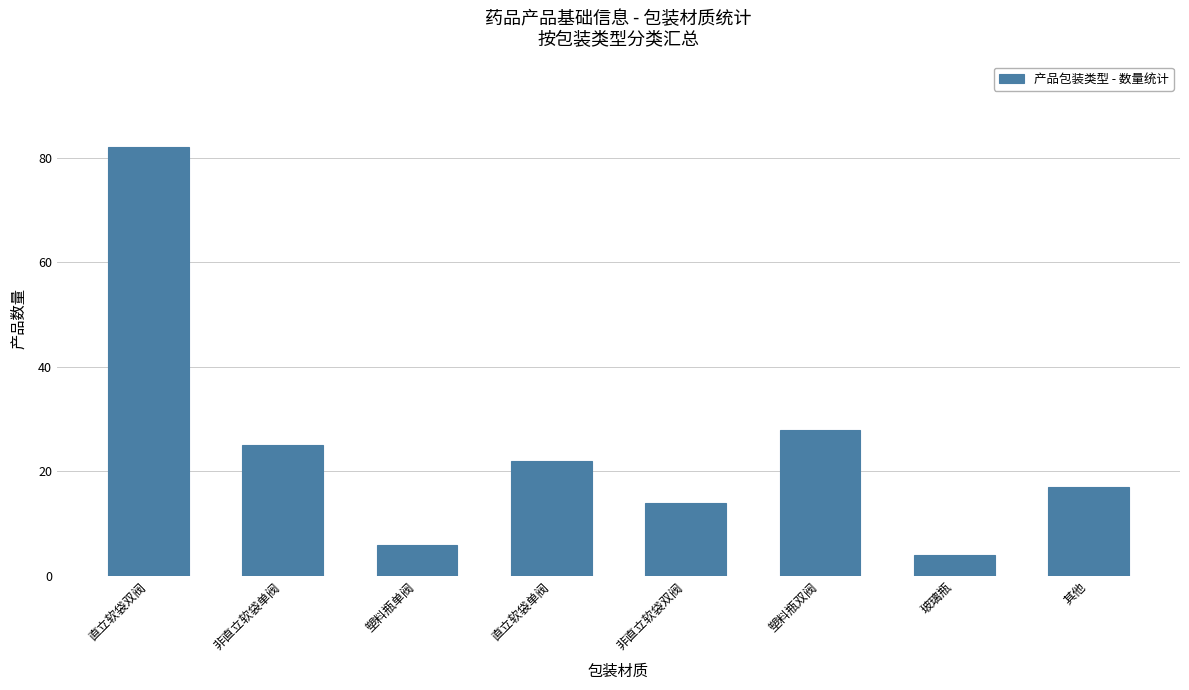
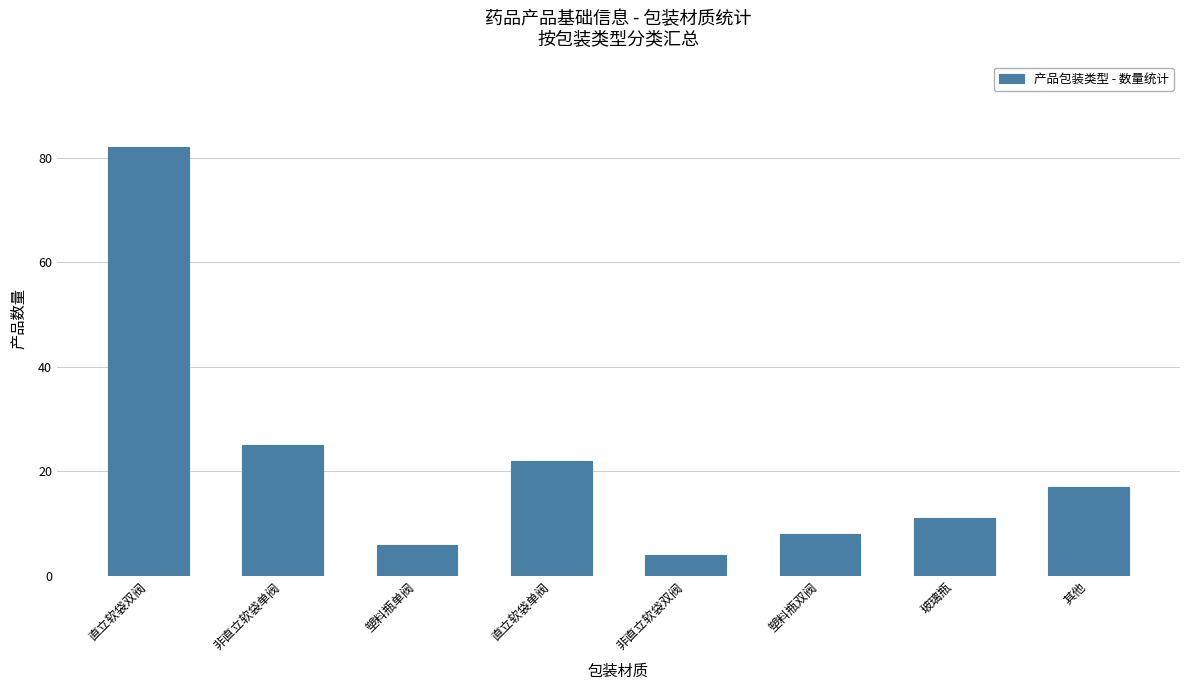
  {
    "直立软袋双阀": 82,
    "非直立软袋单阀": 25,
    "塑料瓶单阀": 6,
    "直立软袋单阀": 22,
-   "非直立软袋双阀": 14,
-   "塑料瓶双阀": 28,
-   "玻璃瓶": 4,
+   "非直立软袋双阀": 4,
+   "塑料瓶双阀": 8,
+   "玻璃瓶": 11,
    "其他": 17
  }
